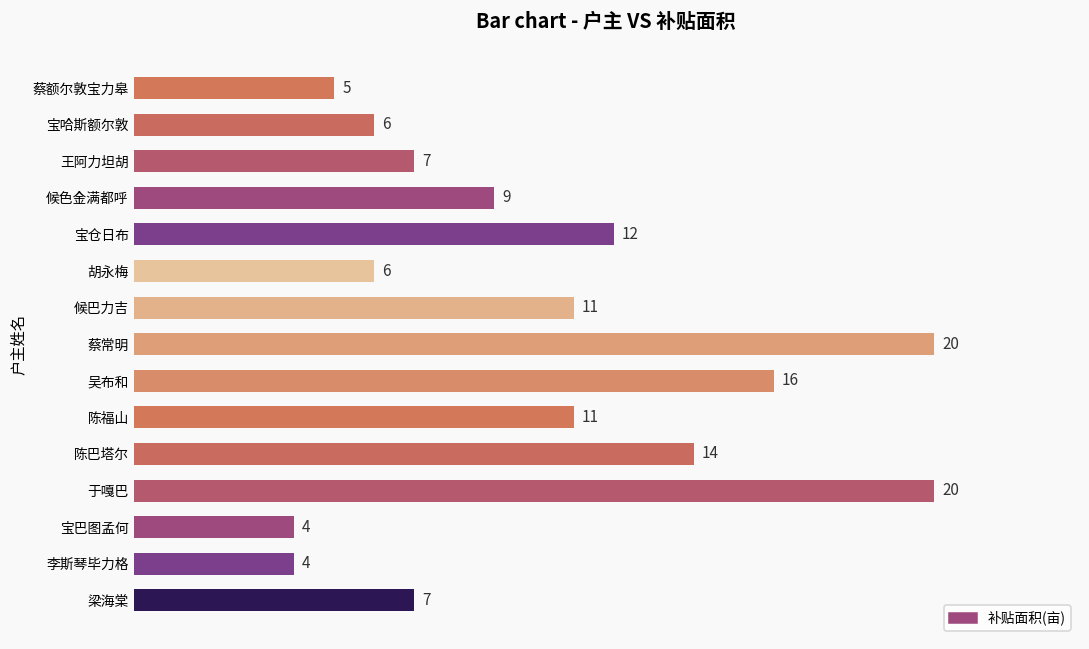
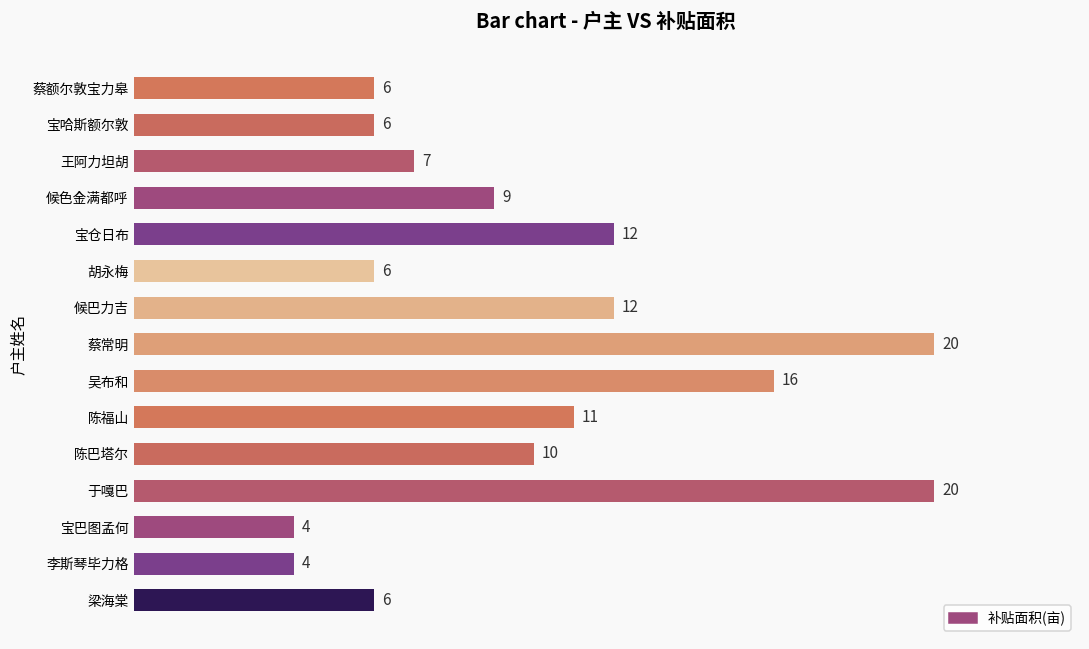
  {
-   "蔡额尔敦宝力皋": 5,
+   "蔡额尔敦宝力皋": 6,
    "宝哈斯额尔敦": 6,
    "王阿力坦胡": 7,
    "候色金满都呼": 9,
    "宝仓日布": 12,
    "胡永梅": 6,
-   "候巴力吉": 11,
+   "候巴力吉": 12,
    "蔡常明": 20,
    "吴布和": 16,
    "陈福山": 11,
-   "陈巴塔尔": 14,
+   "陈巴塔尔": 10,
    "于嘎巴": 20,
    "宝巴图孟何": 4,
    "李斯琴毕力格": 4,
-   "梁海棠": 7
+   "梁海棠": 6
  }
